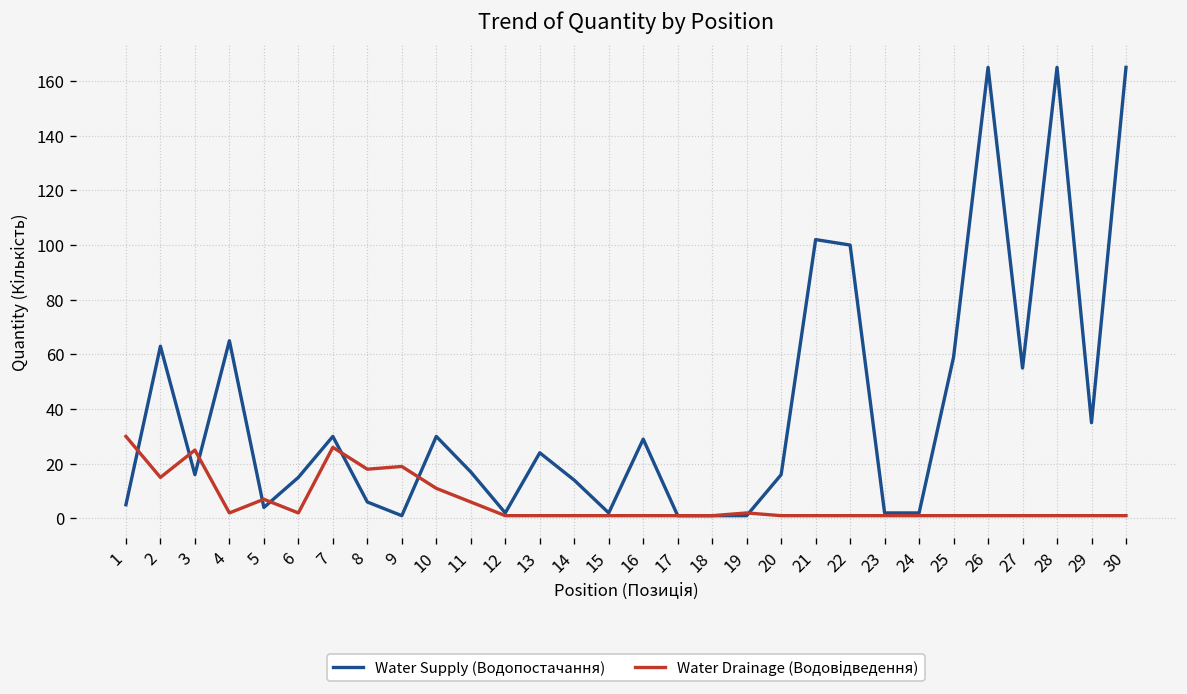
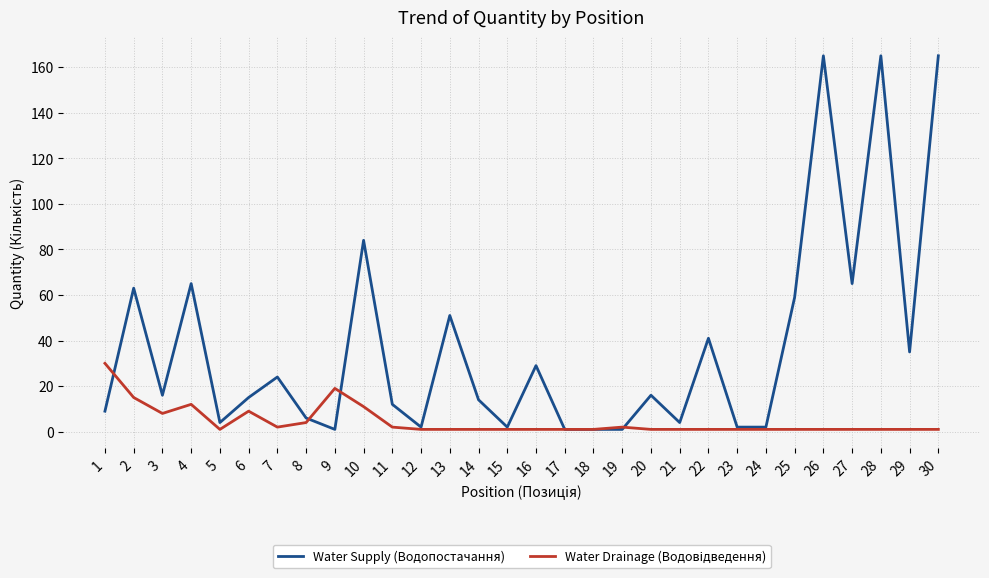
  {
    "Water Supply (Водопостачання)": {
-     "1": 5,
+     "1": 9,
      "2": 63,
      "3": 16,
      "4": 65,
      "5": 4,
      "6": 15,
-     "7": 30,
+     "7": 24,
      "8": 6,
      "9": 1,
-     "10": 30,
-     "11": 17,
-     "13": 24,
+     "10": 84,
+     "11": 12,
+     "13": 51,
      "14": 14,
      "16": 29,
      "20": 16,
-     "21": 102,
-     "22": 100,
+     "21": 4,
+     "22": 41,
      "25": 59,
      "26": 165,
-     "27": 55,
+     "27": 65,
      "28": 165,
      "29": 35,
      "30": 165
    },
    "Water Drainage (Водовідведення)": {
      "1": 30,
      "2": 15,
-     "3": 25,
-     "4": 2,
-     "5": 7,
-     "6": 2,
-     "7": 26,
-     "8": 18,
+     "3": 8,
+     "4": 12,
+     "5": 1,
+     "6": 9,
+     "7": 2,
+     "8": 4,
      "9": 19,
      "10": 11,
-     "11": 6,
+     "11": 2,
      "13": 1,
      "14": 1,
      "16": 1,
      "20": 1,
      "21": 1,
      "22": 1,
      "25": 1,
      "26": 1,
      "27": 1,
      "28": 1,
      "29": 1,
      "30": 1
    }
  }
